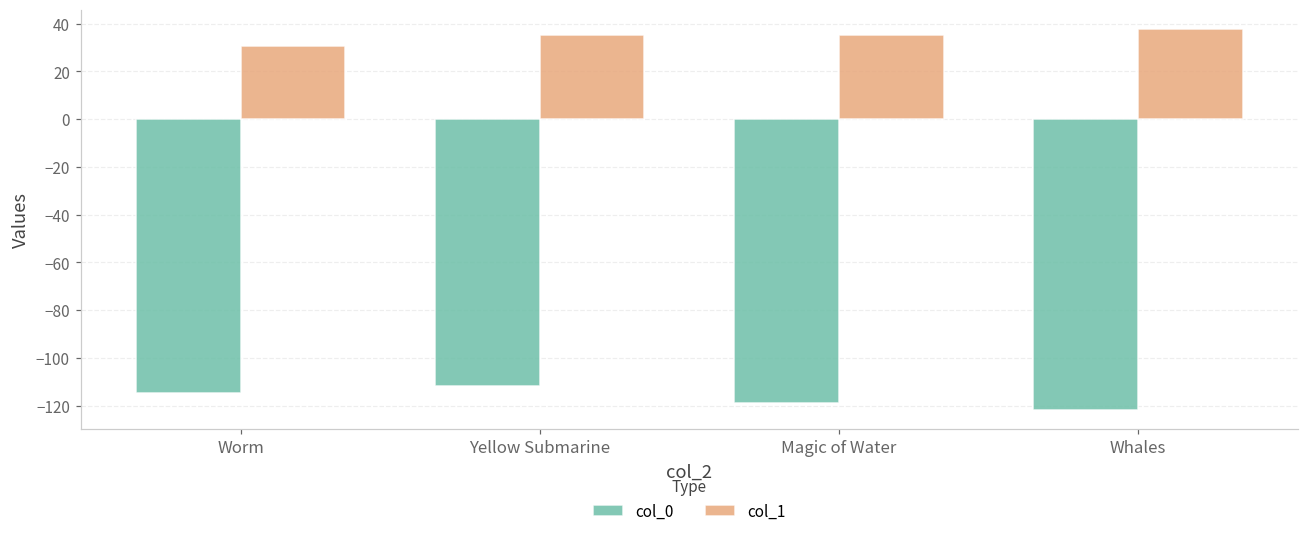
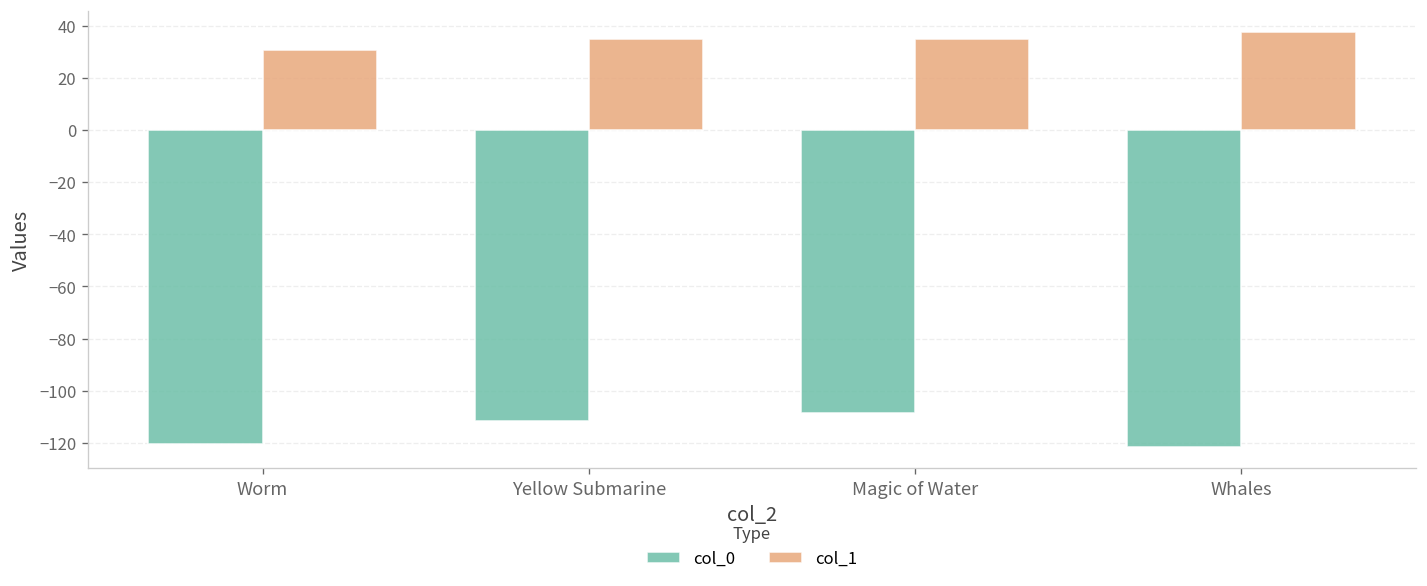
  {
    "col_0": {
-     "Worm": -115,
+     "Worm": -121,
      "Yellow Submarine": -112,
-     "Magic of Water": -119,
+     "Magic of Water": -109,
      "Whales": -122
    },
    "col_1": {
      "Worm": 31,
      "Yellow Submarine": 35,
      "Magic of Water": 35,
      "Whales": 38
    }
  }
